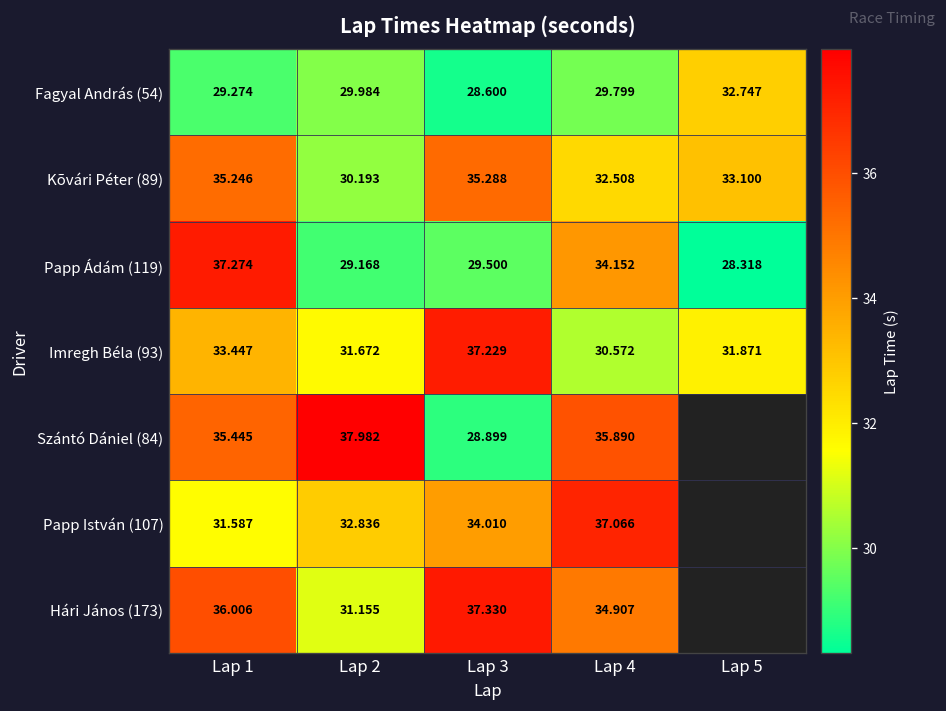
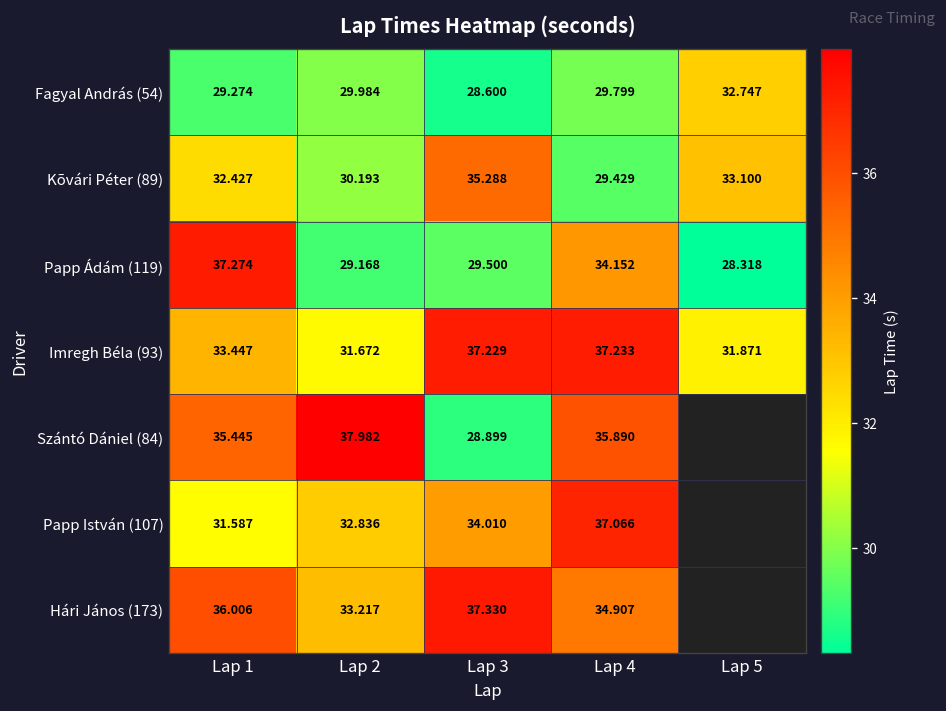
  {
    "Fagyal András (54)": {
      "Lap 1": 29.274,
      "Lap 2": 29.984,
      "Lap 3": 28.600,
      "Lap 4": 29.799,
      "Lap 5": 32.747
    },
    "Kõvári Péter (89)": {
-     "Lap 1": 35.246,
+     "Lap 1": 32.427,
      "Lap 2": 30.193,
      "Lap 3": 35.288,
-     "Lap 4": 32.508,
+     "Lap 4": 29.429,
      "Lap 5": 33.100
    },
    "Papp Ádám (119)": {
      "Lap 1": 37.274,
      "Lap 2": 29.168,
      "Lap 3": 29.500,
      "Lap 4": 34.152,
      "Lap 5": 28.318
    },
    "Imregh Béla (93)": {
      "Lap 1": 33.447,
      "Lap 2": 31.672,
      "Lap 3": 37.229,
-     "Lap 4": 30.572,
+     "Lap 4": 37.233,
      "Lap 5": 31.871
    },
    "Szántó Dániel (84)": {
      "Lap 1": 35.445,
      "Lap 2": 37.982,
      "Lap 3": 28.899,
      "Lap 4": 35.890
    },
    "Papp István (107)": {
      "Lap 1": 31.587,
      "Lap 2": 32.836,
      "Lap 3": 34.010,
      "Lap 4": 37.066
    },
    "Hári János (173)": {
      "Lap 1": 36.006,
-     "Lap 2": 31.155,
+     "Lap 2": 33.217,
      "Lap 3": 37.330,
      "Lap 4": 34.907
    }
  }
